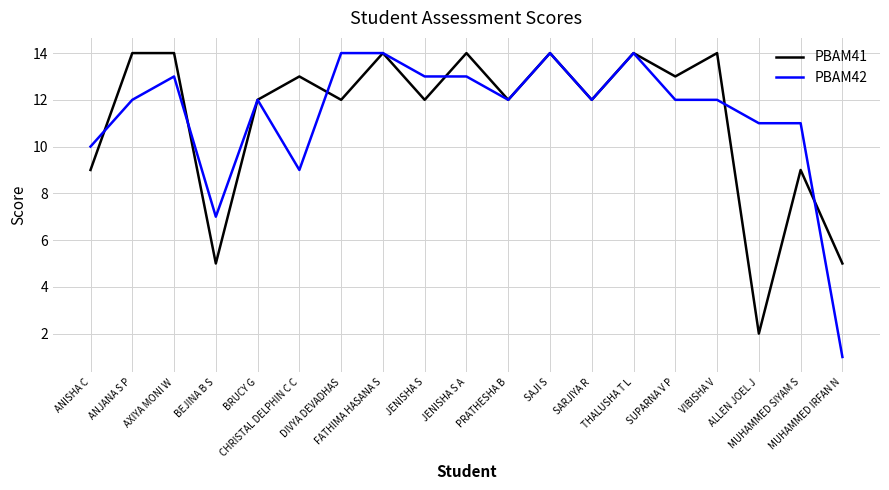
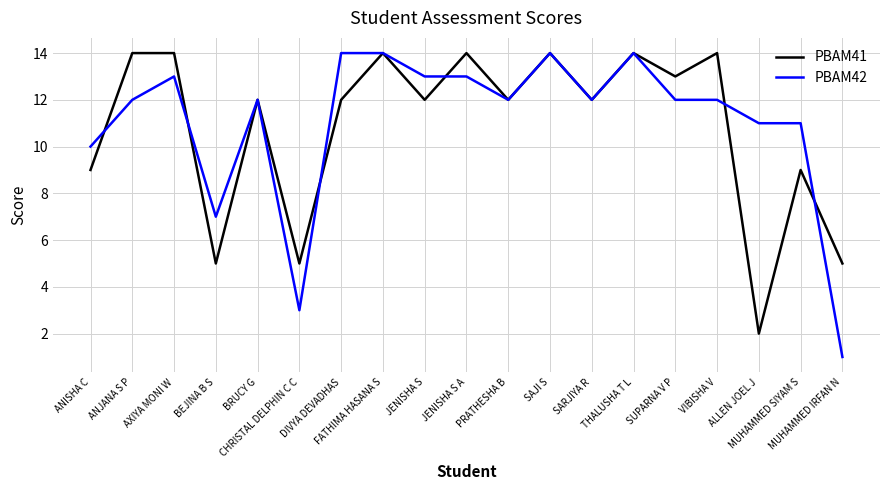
  {
    "PBAM41": {
      "ANISHA C": 9,
      "ANJANA S P": 14,
      "AXIYA MONI W": 14,
      "BEJINA B S": 5,
-     "CHRISTAL DELPHIN C C": 13,
+     "CHRISTAL DELPHIN C C": 5,
      "DIVYA DEVADHAS": 12,
      "JENISHA S": 12,
      "JENISHA S A": 14,
      "SUPARNA V P": 13,
      "VIBISHA V": 14,
      "ALLEN JOEL J": 2,
      "MUHAMMED SIYAM S": 9,
      "MUHAMMED IRFAN N": 5
    },
    "PBAM42": {
      "ANISHA C": 10,
      "ANJANA S P": 12,
      "AXIYA MONI W": 13,
      "BEJINA B S": 7,
-     "CHRISTAL DELPHIN C C": 9,
+     "CHRISTAL DELPHIN C C": 3,
      "DIVYA DEVADHAS": 14,
      "JENISHA S": 13,
      "JENISHA S A": 13,
      "SUPARNA V P": 12,
      "VIBISHA V": 12,
      "ALLEN JOEL J": 11,
      "MUHAMMED SIYAM S": 11,
      "MUHAMMED IRFAN N": 1
    }
  }
